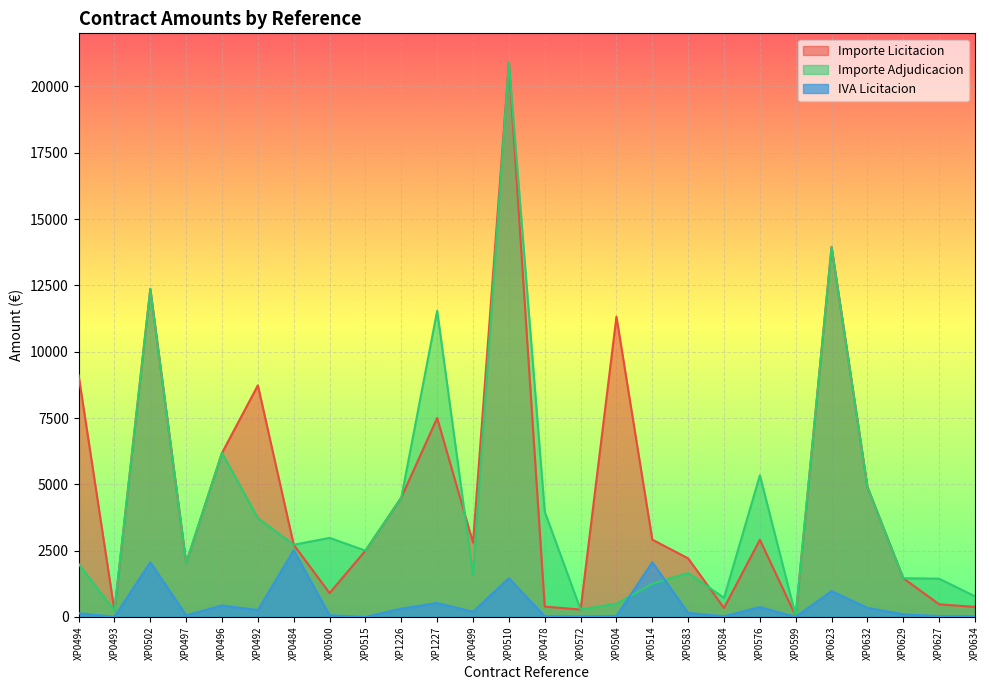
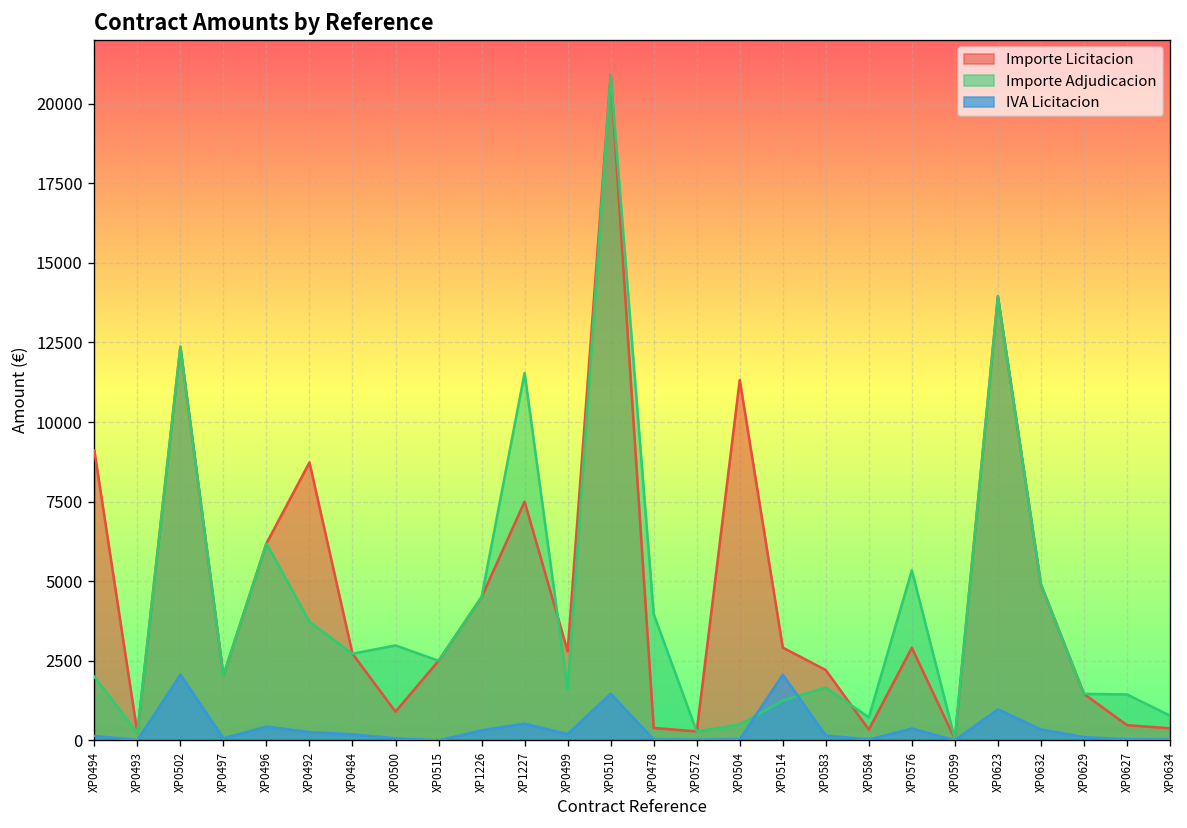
  {
    "Importe Licitacion": {
      "XP0494": 9100,
      "XP0492": 8700,
      "XP0500": 900,
      "XP1227": 7500,
      "XP0499": 2800,
      "XP0478": 400,
      "XP0504": 11300,
      "XP0514": 2900,
      "XP0583": 2200,
      "XP0584": 300,
      "XP0576": 2900,
      "XP0627": 500,
      "XP0634": 400
    },
    "Importe Adjudicacion": {
      "XP0494": 2000,
      "XP0492": 3700,
      "XP0500": 3000,
      "XP1227": 11500,
      "XP0499": 1600,
      "XP0478": 4000,
      "XP0504": 500,
      "XP0514": 1300,
      "XP0583": 1700,
      "XP0584": 700,
      "XP0576": 5300,
      "XP0627": 1400,
      "XP0634": 800
    },
    "IVA Licitacion": {
      "XP0494": 100,
      "XP0493": 0,
      "XP0502": 2100,
      "XP0497": 100,
      "XP0496": 400,
      "XP0492": 300,
-     "XP0484": 2500,
+     "XP0484": 200,
      "XP0500": 100,
      "XP0515": 0,
      "XP1226": 300,
      "XP1227": 500,
      "XP0499": 200,
      "XP0510": 1500,
      "XP0478": 0,
      "XP0572": 0,
      "XP0504": 0,
      "XP0514": 2100,
      "XP0583": 200,
      "XP0584": 0,
      "XP0576": 400,
      "XP0623": 1000,
      "XP0632": 300,
      "XP0629": 100,
      "XP0627": 0,
      "XP0634": 0
    }
  }
